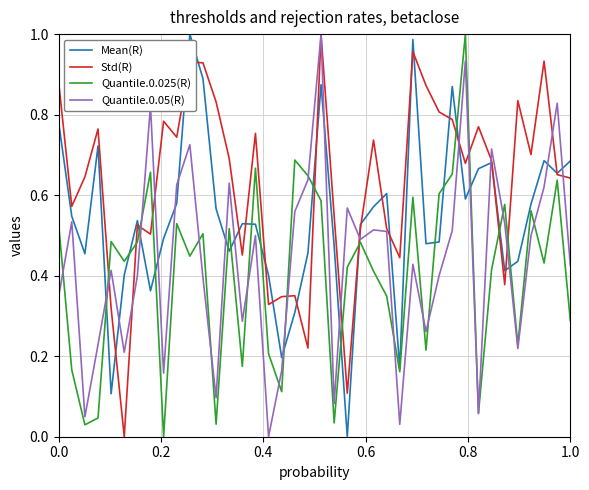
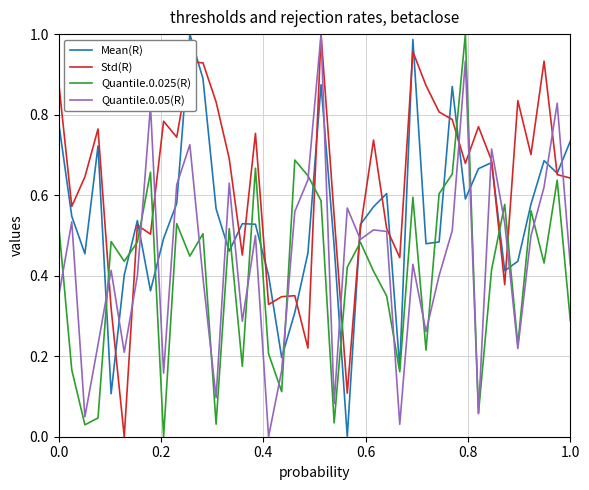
  {
    "Mean(R)": {
      "0.0": 0.78,
-     "1.0": 0.68
+     "1.0": 0.73
    },
    "Std(R)": {
      "0.0": 0.88,
      "1.0": 0.64
    },
    "Quantile.0.025(R)": {
      "0.0": 0.53,
      "1.0": 0.29
    },
    "Quantile.0.05(R)": {
      "0.0": 0.35,
      "1.0": 0.43
    }
  }
